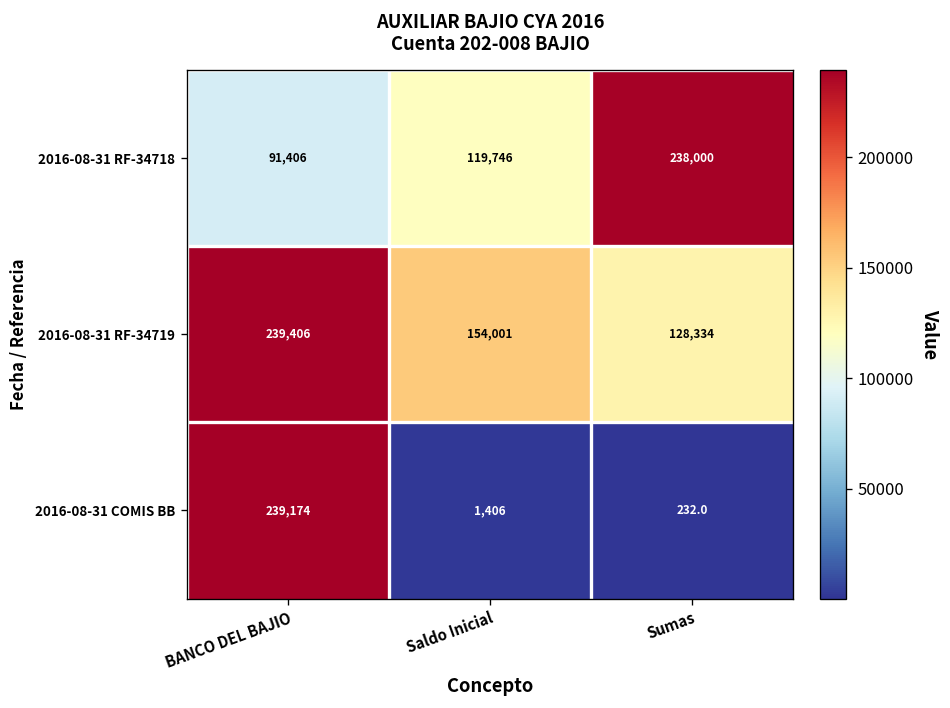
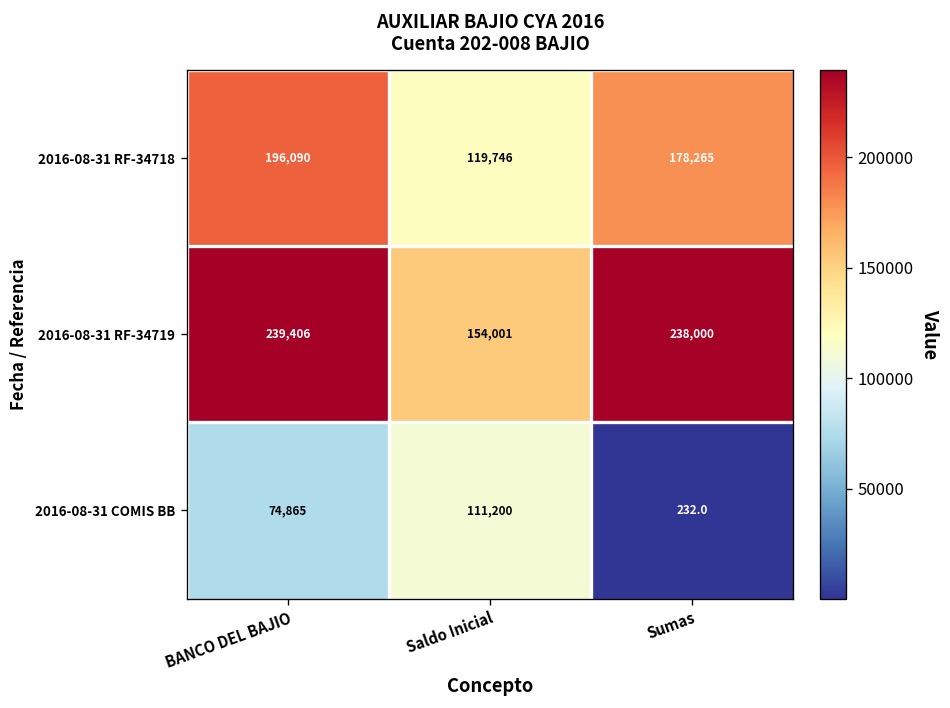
  {
    "2016-08-31 RF-34718": {
-     "BANCO DEL BAJIO": "91,406",
+     "BANCO DEL BAJIO": "196,090",
      "Saldo Inicial": "119,746",
-     "Sumas": "238,000"
+     "Sumas": "178,265"
    },
    "2016-08-31 RF-34719": {
      "BANCO DEL BAJIO": "239,406",
      "Saldo Inicial": "154,001",
-     "Sumas": "128,334"
+     "Sumas": "238,000"
    },
    "2016-08-31 COMIS BB": {
-     "BANCO DEL BAJIO": "239,174",
-     "Saldo Inicial": "1,406",
+     "BANCO DEL BAJIO": "74,865",
+     "Saldo Inicial": "111,200",
      "Sumas": "232.0"
    }
  }
